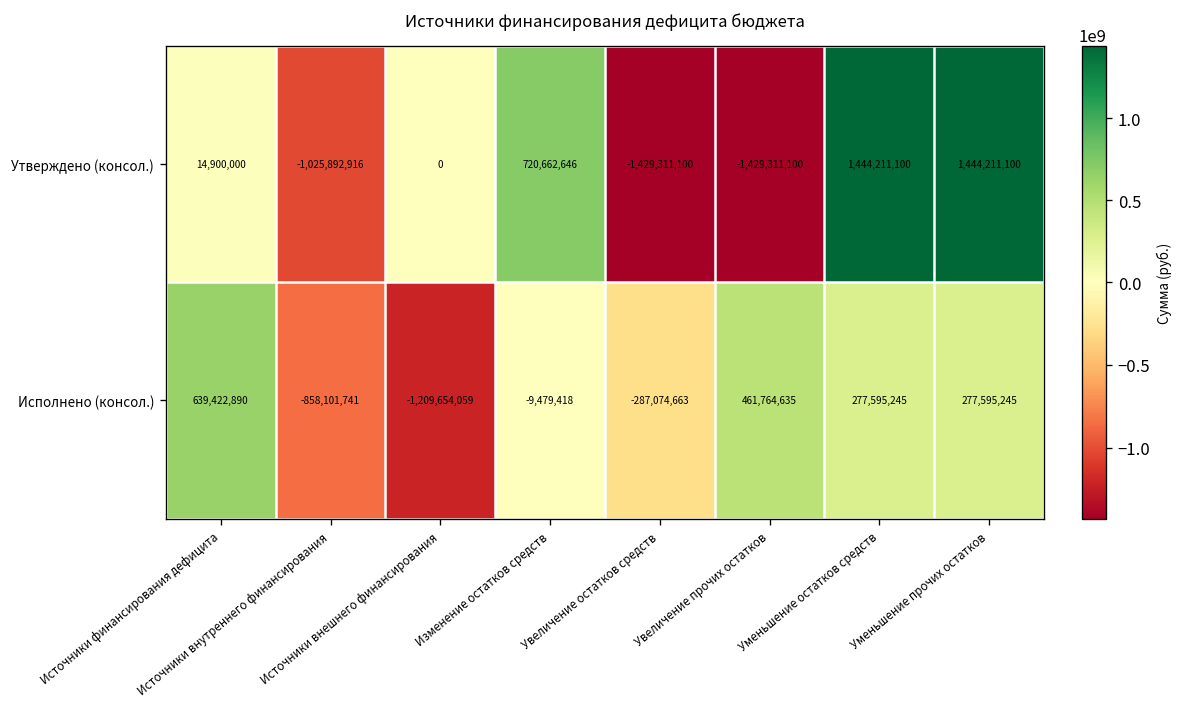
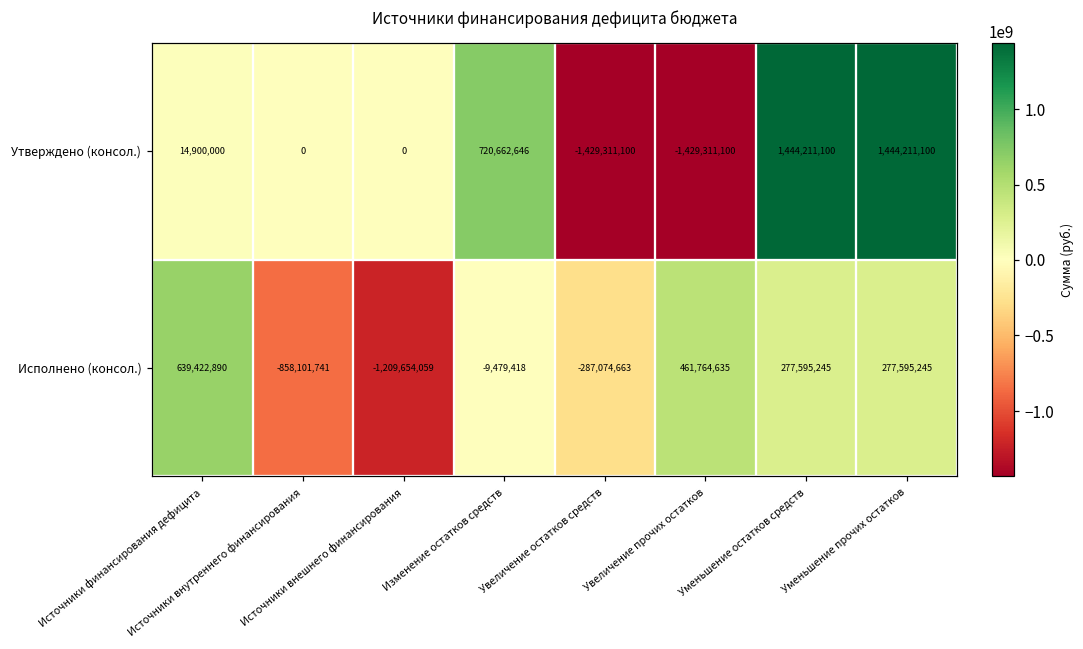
  {
    "Утверждено (консол.)": {
      "Источники финансирования дефицита": "14,900,000",
-     "Источники внутреннего финансирования": "-1,025,892,916",
+     "Источники внутреннего финансирования": "0",
      "Источники внешнего финансирования": "0",
      "Изменение остатков средств": "720,662,646",
      "Увеличение остатков средств": "-1,429,311,100",
      "Увеличение прочих остатков": "-1,429,311,100",
      "Уменьшение остатков средств": "1,444,211,100",
      "Уменьшение прочих остатков": "1,444,211,100"
    },
    "Исполнено (консол.)": {
      "Источники финансирования дефицита": "639,422,890",
      "Источники внутреннего финансирования": "-858,101,741",
      "Источники внешнего финансирования": "-1,209,654,059",
      "Изменение остатков средств": "-9,479,418",
      "Увеличение остатков средств": "-287,074,663",
      "Увеличение прочих остатков": "461,764,635",
      "Уменьшение остатков средств": "277,595,245",
      "Уменьшение прочих остатков": "277,595,245"
    }
  }
